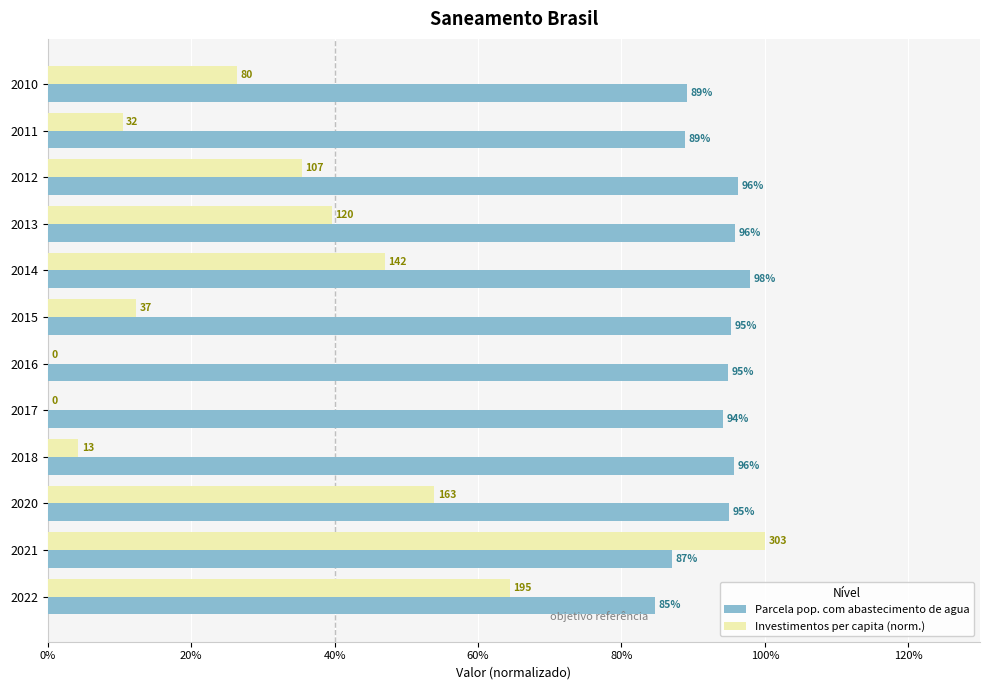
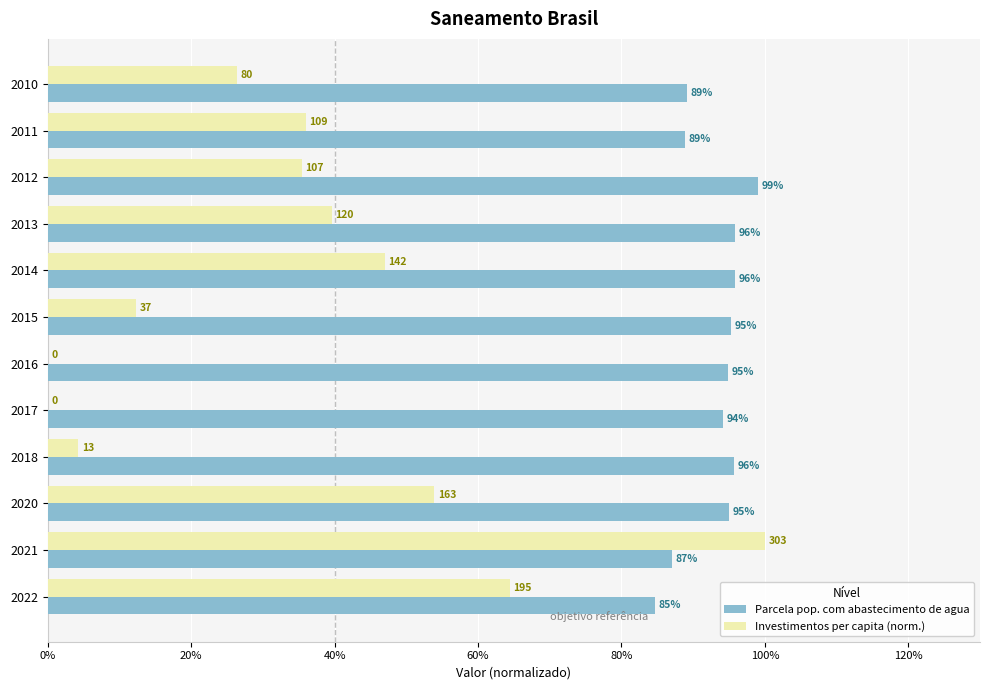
  {
    "Parcela pop. com abastecimento de agua": {
      "2010": "89%",
      "2011": "89%",
-     "2012": "96%",
+     "2012": "99%",
      "2013": "96%",
-     "2014": "98%",
+     "2014": "96%",
      "2015": "95%",
      "2016": "95%",
      "2017": "94%",
      "2018": "96%",
      "2020": "95%",
      "2021": "87%",
      "2022": "85%"
    },
    "Investimentos per capita (norm.)": {
-     "2011": "32",
+     "2011": "109",
      "2016": "0",
      "2017": "0"
    }
  }
